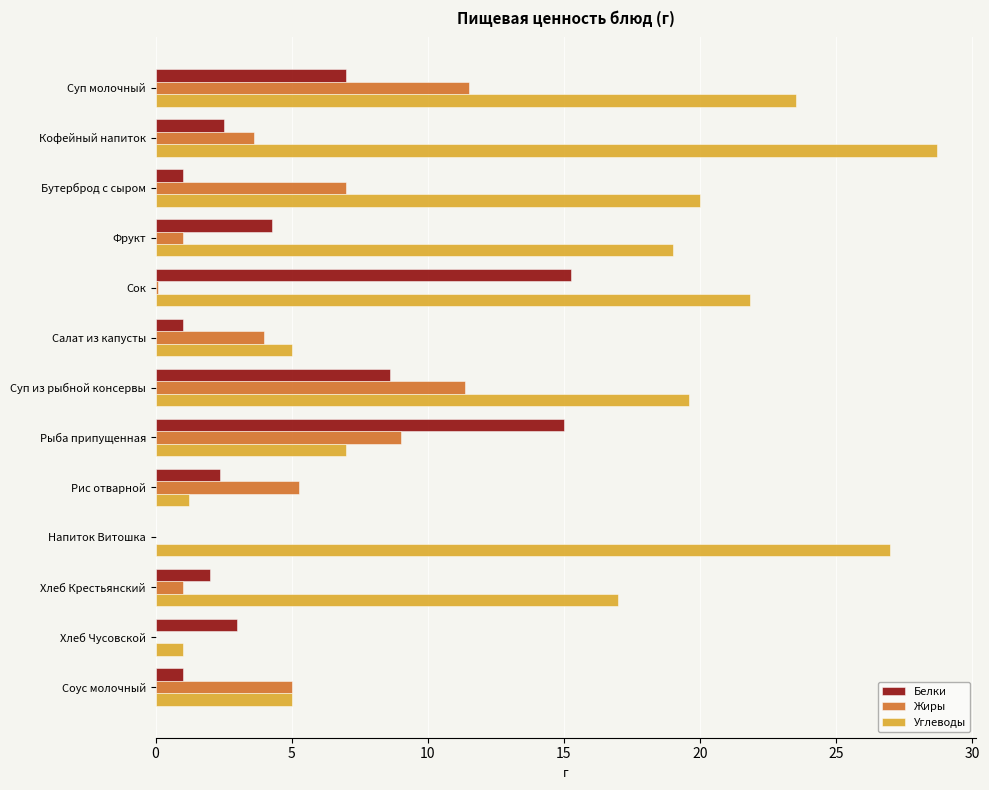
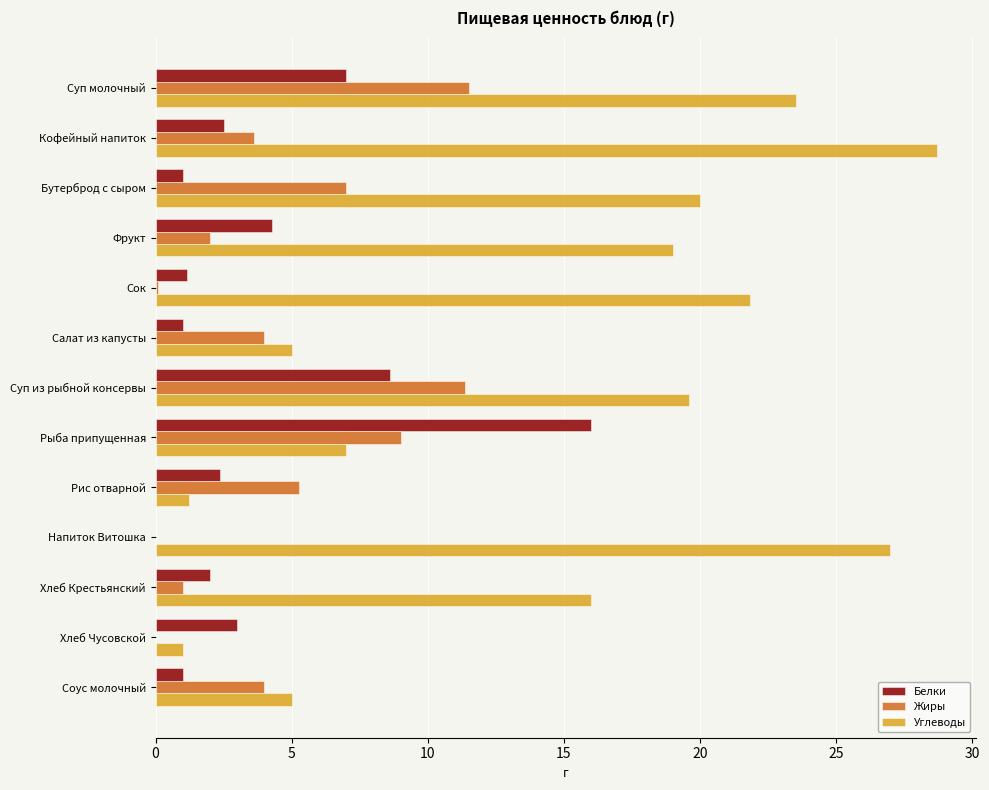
  {
    "Белки": {
      "Суп молочный": 7.0,
      "Кофейный напиток": 2.5,
      "Бутерброд с сыром": 1.0,
      "Фрукт": 4.3,
-     "Сок": 15.3,
+     "Сок": 1.1,
      "Салат из капусты": 1.0,
      "Суп из рыбной консервы": 8.6,
-     "Рыба припущенная": 15,
+     "Рыба припущенная": 16,
      "Рис отварной": 2.4,
      "Напиток Витошка": 0.0,
      "Хлеб Крестьянский": 2.0,
      "Хлеб Чусовской": 3.0,
      "Соус молочный": 1.0
    },
    "Жиры": {
      "Суп молочный": 11.5,
      "Кофейный напиток": 3.6,
      "Бутерброд с сыром": 7,
-     "Фрукт": 1,
+     "Фрукт": 2,
      "Салат из капусты": 4,
      "Суп из рыбной консервы": 11.4,
      "Рыба припущенная": 9,
      "Рис отварной": 5.3,
      "Напиток Витошка": 0,
      "Хлеб Крестьянский": 1,
      "Хлеб Чусовской": 0,
-     "Соус молочный": 5
+     "Соус молочный": 4
    },
    "Углеводы": {
      "Суп молочный": 23.5,
      "Кофейный напиток": 28.7,
      "Бутерброд с сыром": 20,
      "Фрукт": 19,
      "Сок": 21.8,
      "Салат из капусты": 5,
      "Суп из рыбной консервы": 19.6,
      "Рыба припущенная": 7,
      "Рис отварной": 1.2,
      "Напиток Витошка": 27,
-     "Хлеб Крестьянский": 17,
+     "Хлеб Крестьянский": 16,
      "Хлеб Чусовской": 1,
      "Соус молочный": 5
    }
  }
